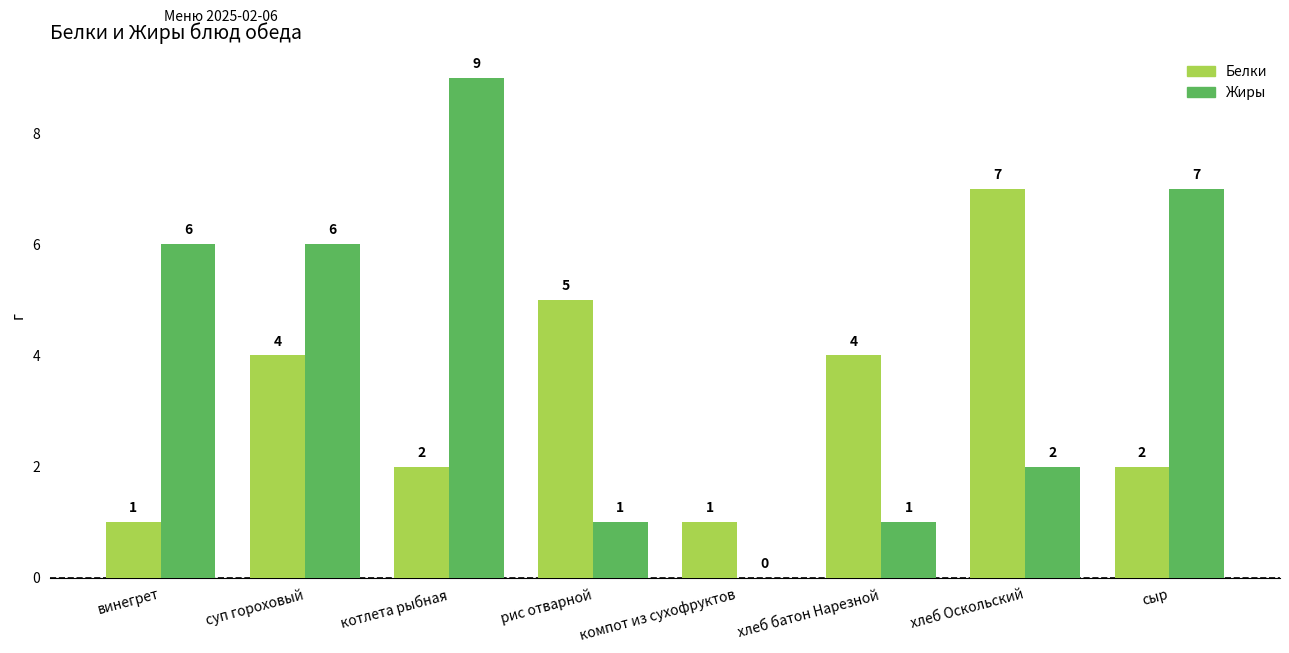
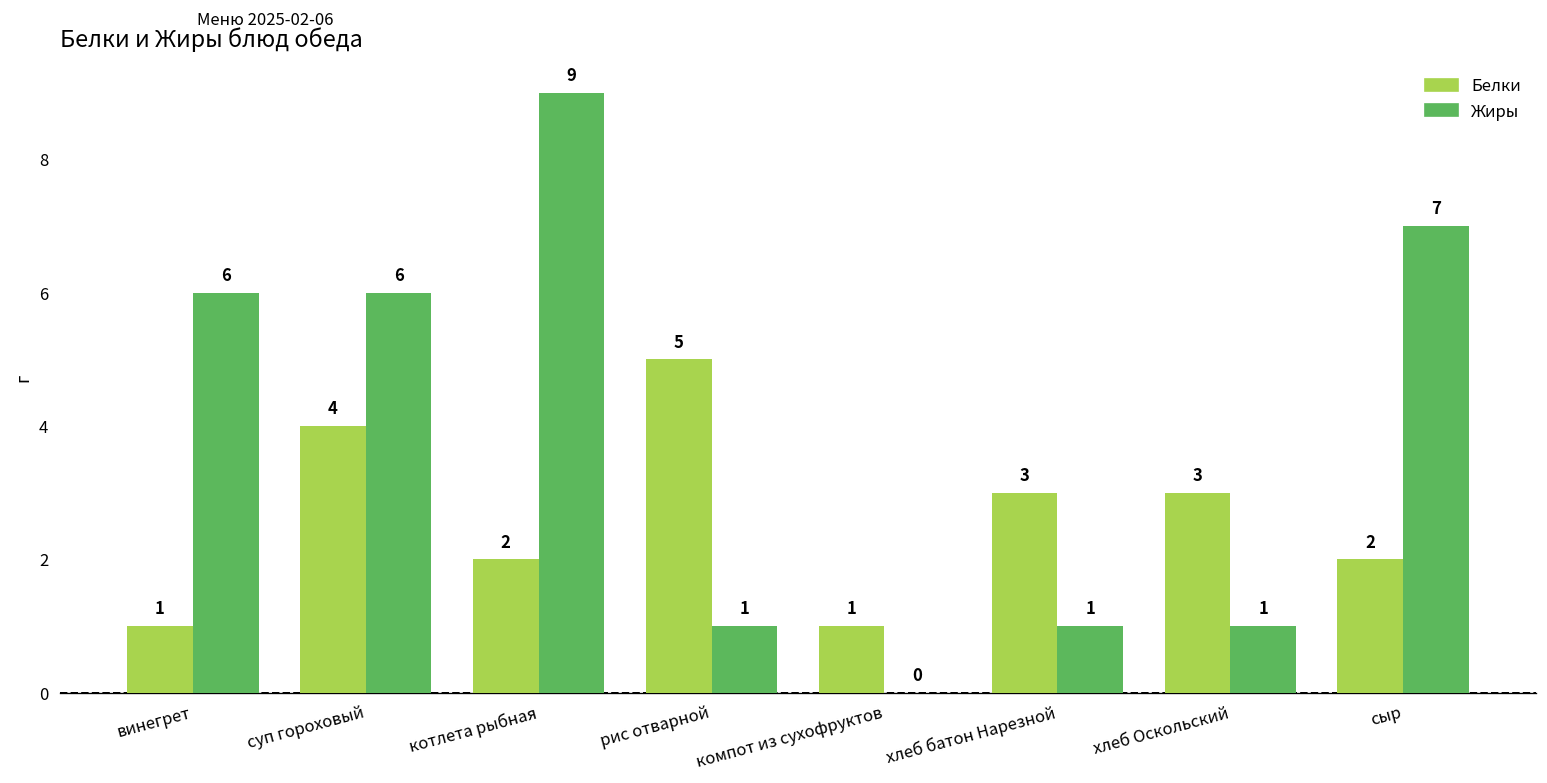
  {
    "Белки": {
      "винегрет": 1,
      "суп гороховый": 4,
      "котлета рыбная": 2,
      "рис отварной": 5,
      "компот из сухофруктов": 1,
-     "хлеб батон Нарезной": 4,
-     "хлеб Оскольский": 7,
+     "хлеб батон Нарезной": 3,
+     "хлеб Оскольский": 3,
      "сыр": 2
    },
    "Жиры": {
      "винегрет": 6,
      "суп гороховый": 6,
      "котлета рыбная": 9,
      "рис отварной": 1,
      "компот из сухофруктов": 0,
      "хлеб батон Нарезной": 1,
-     "хлеб Оскольский": 2,
+     "хлеб Оскольский": 1,
      "сыр": 7
    }
  }
